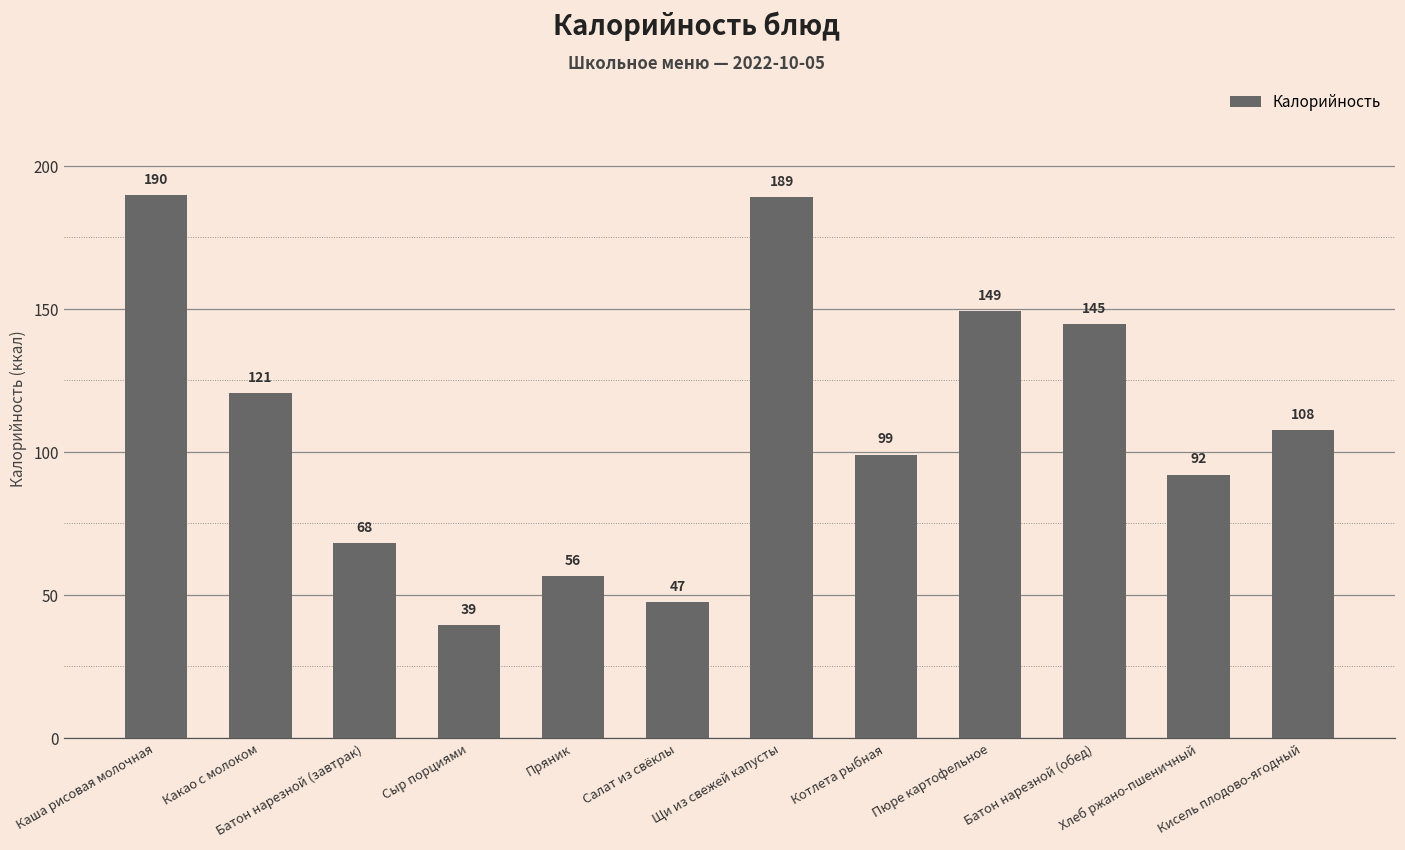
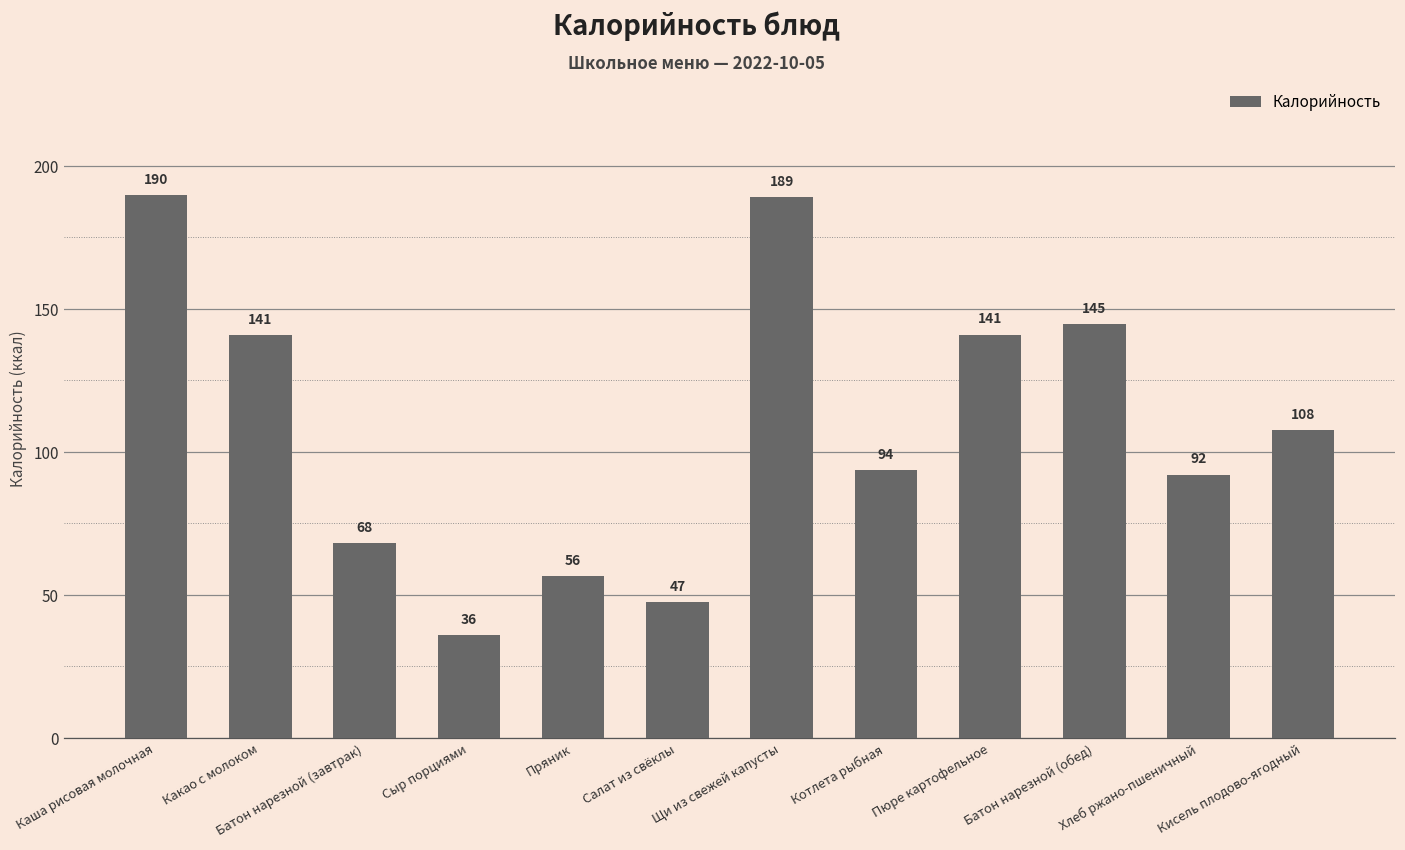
  {
    "Каша рисовая молочная": 190,
-   "Какао с молоком": 121,
+   "Какао с молоком": 141,
    "Батон нарезной (завтрак)": 68,
-   "Сыр порциями": 39,
+   "Сыр порциями": 36,
    "Пряник": 56,
    "Салат из свёклы": 47,
    "Щи из свежей капусты": 189,
-   "Котлета рыбная": 99,
-   "Пюре картофельное": 149,
+   "Котлета рыбная": 94,
+   "Пюре картофельное": 141,
    "Батон нарезной (обед)": 145,
    "Хлеб ржано-пшеничный": 92,
    "Кисель плодово-ягодный": 108
  }
